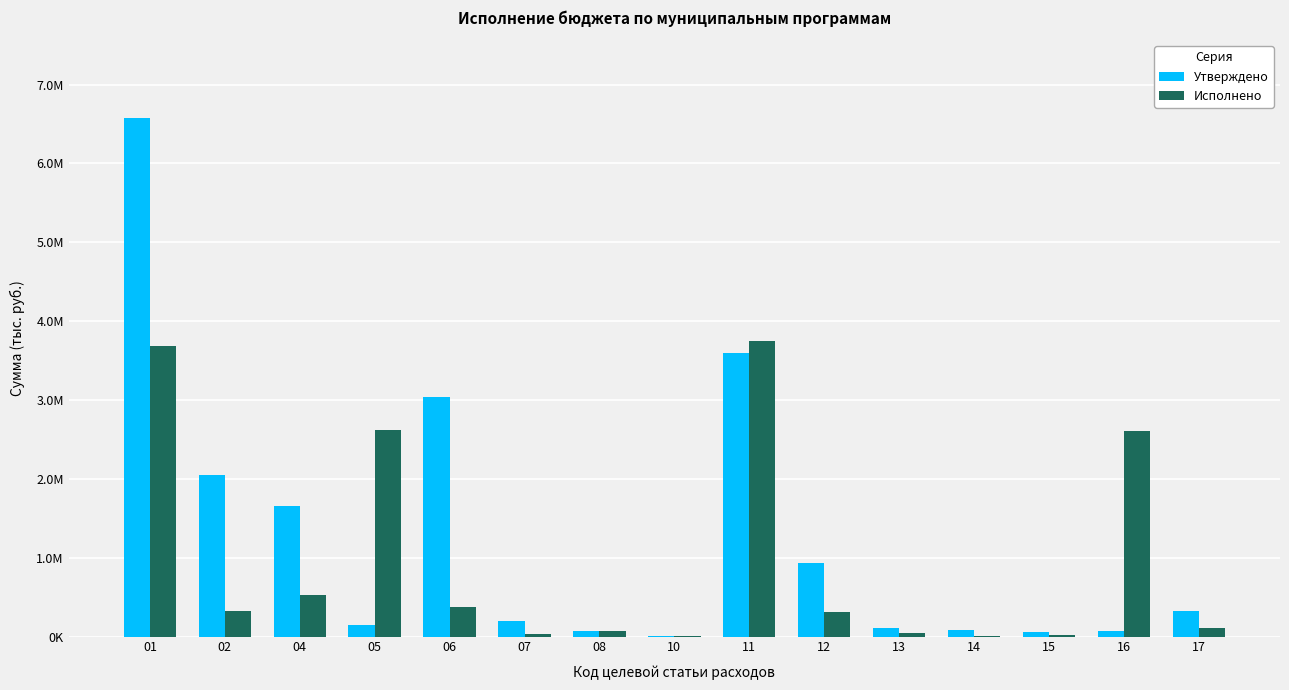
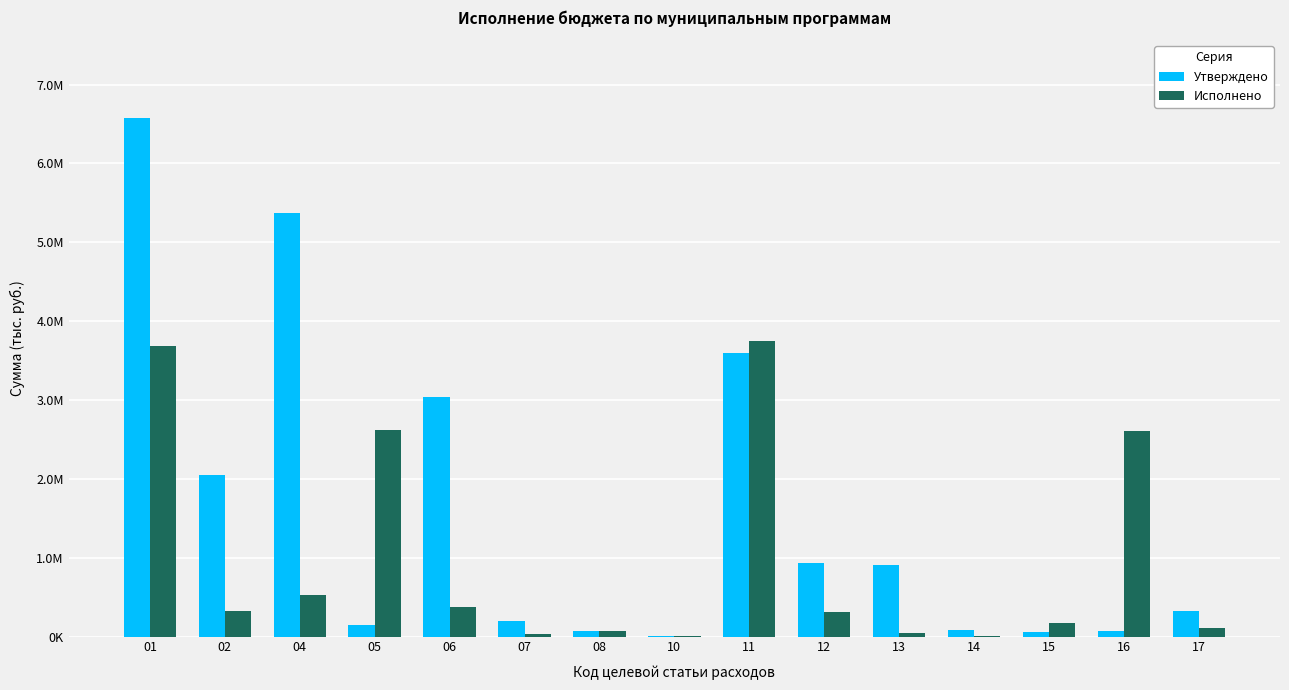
  {
    "Утверждено": {
      "01": 6600000,
      "02": 2100000,
-     "04": 1700000,
+     "04": 5400000,
      "05": 100000,
      "06": 3000000,
      "07": 200000,
      "08": 100000,
      "11": 3600000,
      "12": 900000,
-     "13": 100000,
+     "13": 900000,
      "14": 100000,
      "15": 100000,
      "16": 100000,
      "17": 300000
    },
    "Исполнено": {
      "01": 3700000,
      "02": 300000,
      "04": 500000,
      "05": 2600000,
      "06": 400000,
      "08": 100000,
      "11": 3700000,
      "12": 300000,
      "13": 0,
-     "15": 0,
+     "15": 200000,
      "16": 2600000,
      "17": 100000
    }
  }
